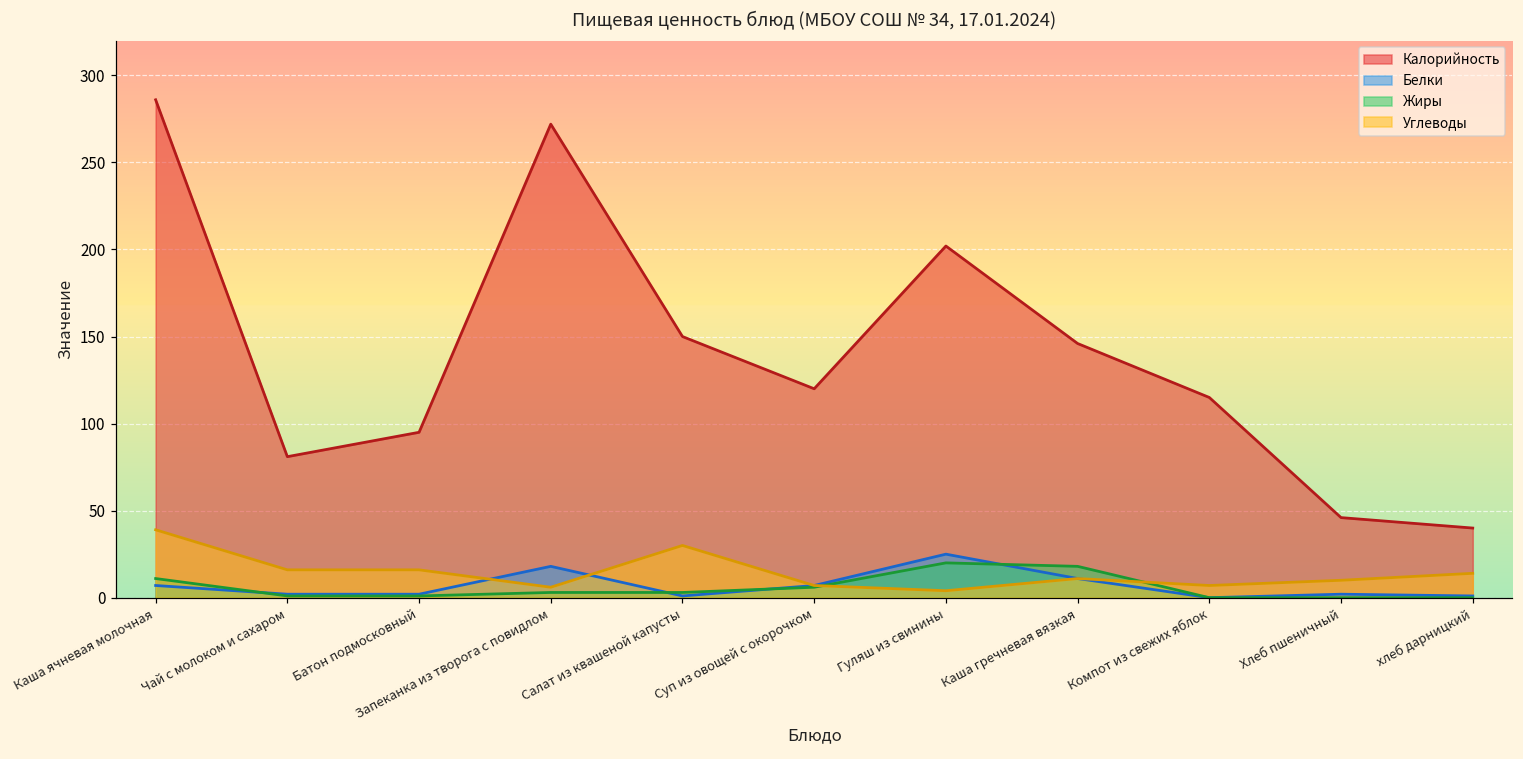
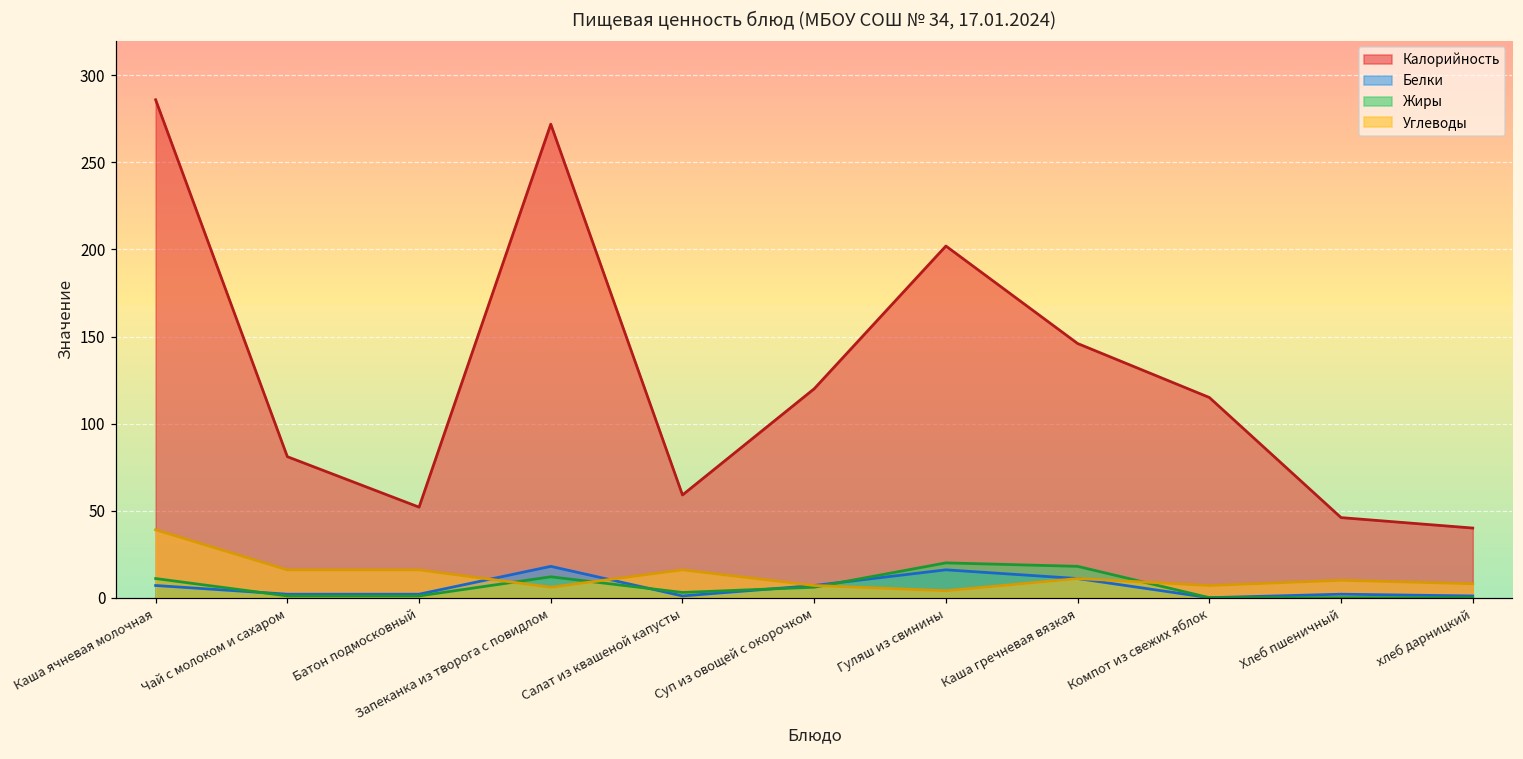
  {
    "Калорийность": {
      "Каша ячневая молочная": 286,
      "Чай с молоком и сахаром": 81,
-     "Батон подмосковный": 95,
+     "Батон подмосковный": 52,
      "Запеканка из творога с повидлом": 272,
-     "Салат из квашеной капусты": 150,
+     "Салат из квашеной капусты": 59,
      "Суп из овощей с окорочком": 120,
      "Гуляш из свинины": 202,
      "Каша гречневая вязкая": 146,
      "Компот из свежих яблок": 115,
      "Хлеб пшеничный": 46,
      "хлеб дарницкий": 40
    },
    "Белки": {
      "Каша ячневая молочная": 7,
      "Запеканка из творога с повидлом": 18,
      "Салат из квашеной капусты": 1,
-     "Гуляш из свинины": 25,
+     "Гуляш из свинины": 16,
      "Хлеб пшеничный": 2
    },
    "Жиры": {
      "Каша ячневая молочная": 11,
-     "Запеканка из творога с повидлом": 3,
+     "Запеканка из творога с повидлом": 12,
      "Салат из квашеной капусты": 3,
      "Гуляш из свинины": 20,
      "Каша гречневая вязкая": 18,
      "Хлеб пшеничный": 0
    },
    "Углеводы": {
      "Каша ячневая молочная": 39,
      "Чай с молоком и сахаром": 16,
      "Батон подмосковный": 16,
      "Запеканка из творога с повидлом": 6,
-     "Салат из квашеной капусты": 30,
+     "Салат из квашеной капусты": 16,
      "Гуляш из свинины": 4,
      "Компот из свежих яблок": 7,
      "Хлеб пшеничный": 10,
-     "хлеб дарницкий": 14
+     "хлеб дарницкий": 8
    }
  }
